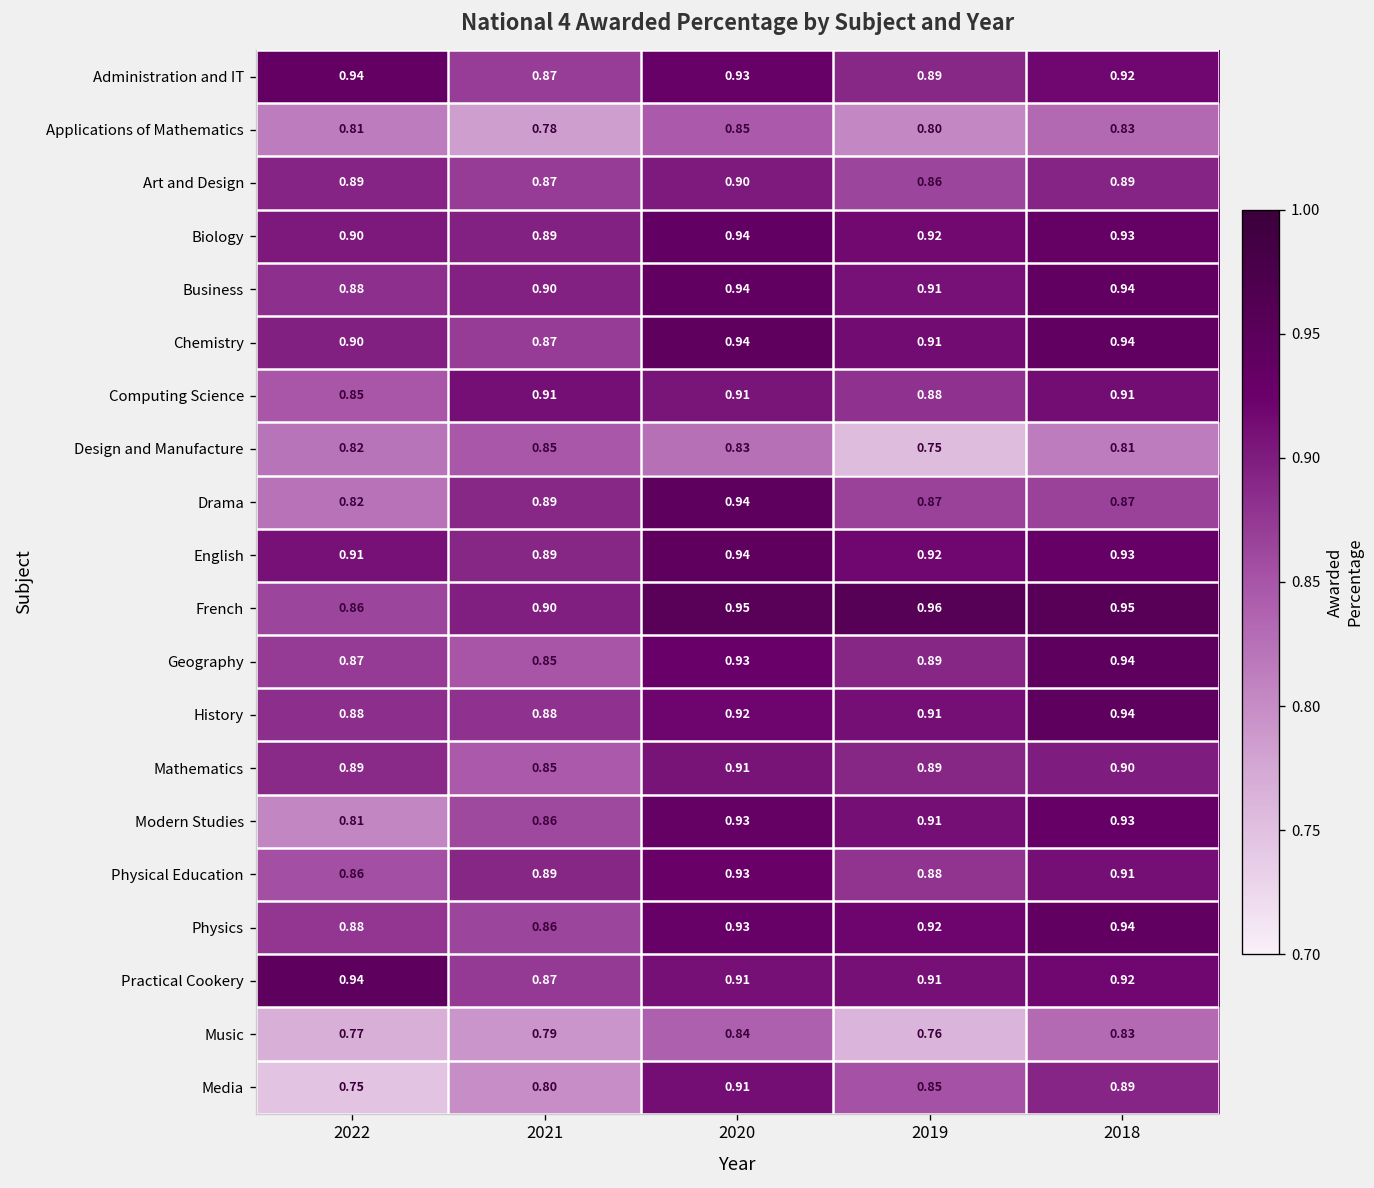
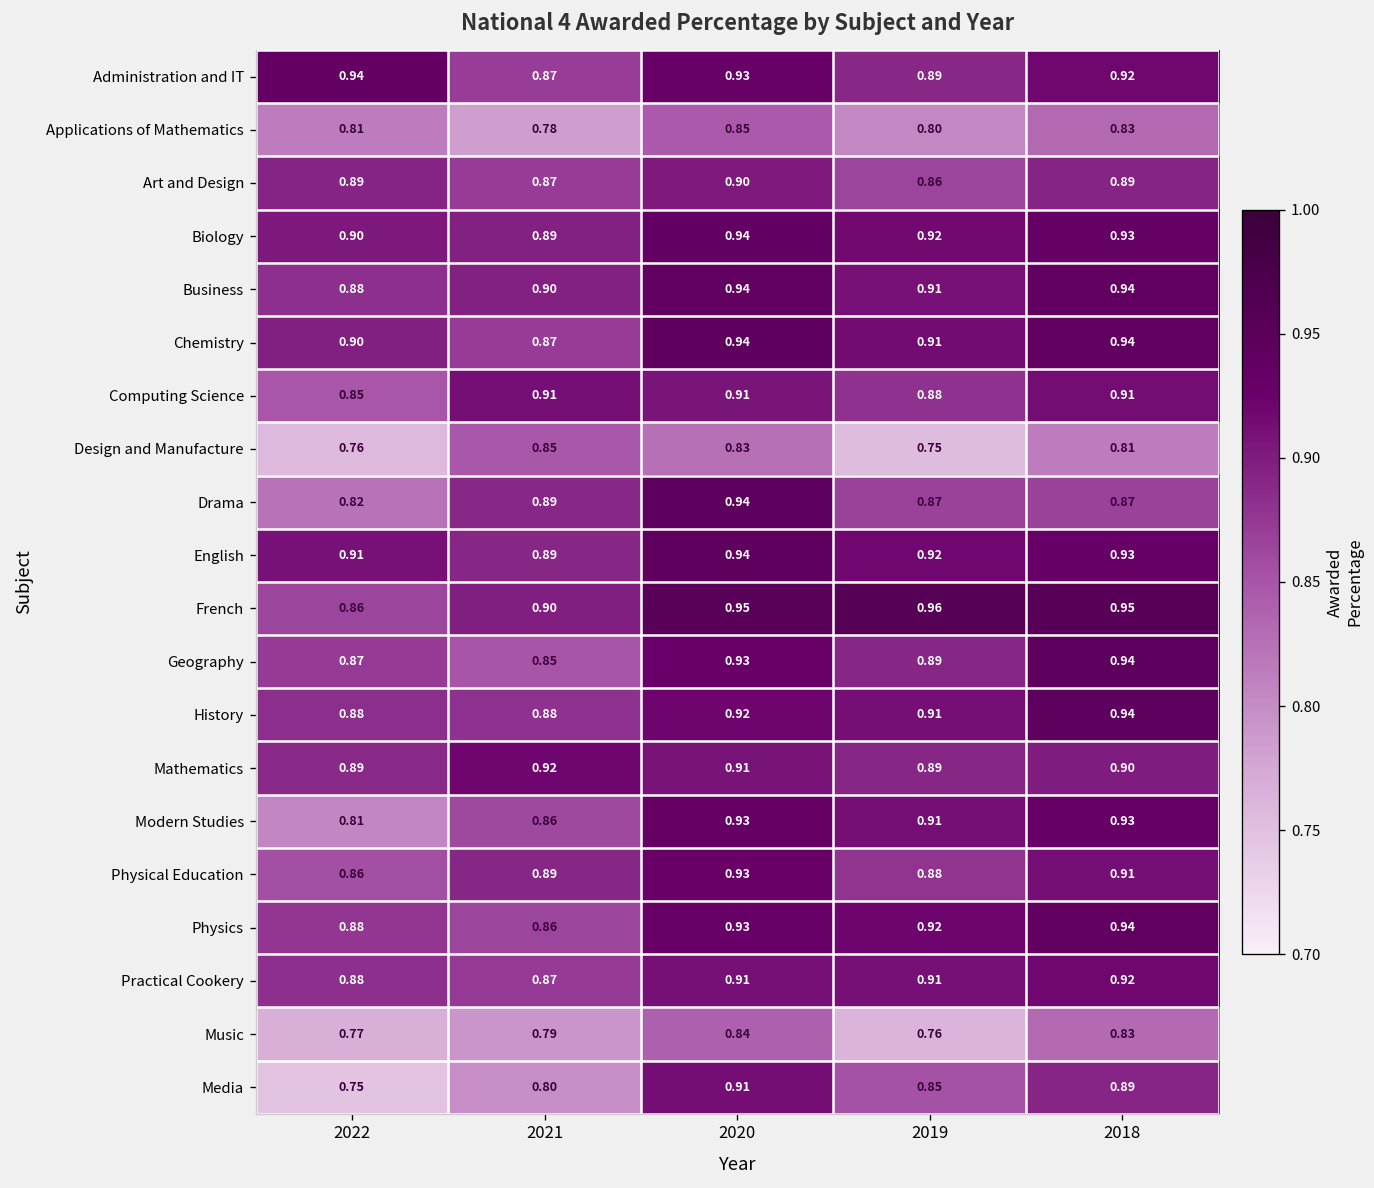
  {
    "Administration and IT": {
      "2022": 0.94,
      "2021": 0.87,
      "2020": 0.93,
      "2019": 0.89,
      "2018": 0.92
    },
    "Applications of Mathematics": {
      "2022": 0.81,
      "2021": 0.78,
      "2020": 0.85,
      "2019": 0.80,
      "2018": 0.83
    },
    "Art and Design": {
      "2022": 0.89,
      "2021": 0.87,
      "2020": 0.90,
      "2019": 0.86,
      "2018": 0.89
    },
    "Biology": {
      "2022": 0.90,
      "2021": 0.89,
      "2020": 0.94,
      "2019": 0.92,
      "2018": 0.93
    },
    "Business": {
      "2022": 0.88,
      "2021": 0.90,
      "2020": 0.94,
      "2019": 0.91,
      "2018": 0.94
    },
    "Chemistry": {
      "2022": 0.90,
      "2021": 0.87,
      "2020": 0.94,
      "2019": 0.91,
      "2018": 0.94
    },
    "Computing Science": {
      "2022": 0.85,
      "2021": 0.91,
      "2020": 0.91,
      "2019": 0.88,
      "2018": 0.91
    },
    "Design and Manufacture": {
-     "2022": 0.82,
+     "2022": 0.76,
      "2021": 0.85,
      "2020": 0.83,
      "2019": 0.75,
      "2018": 0.81
    },
    "Drama": {
      "2022": 0.82,
      "2021": 0.89,
      "2020": 0.94,
      "2019": 0.87,
      "2018": 0.87
    },
    "English": {
      "2022": 0.91,
      "2021": 0.89,
      "2020": 0.94,
      "2019": 0.92,
      "2018": 0.93
    },
    "French": {
      "2022": 0.86,
      "2021": 0.90,
      "2020": 0.95,
      "2019": 0.96,
      "2018": 0.95
    },
    "Geography": {
      "2022": 0.87,
      "2021": 0.85,
      "2020": 0.93,
      "2019": 0.89,
      "2018": 0.94
    },
    "History": {
      "2022": 0.88,
      "2021": 0.88,
      "2020": 0.92,
      "2019": 0.91,
      "2018": 0.94
    },
    "Mathematics": {
      "2022": 0.89,
-     "2021": 0.85,
+     "2021": 0.92,
      "2020": 0.91,
      "2019": 0.89,
      "2018": 0.90
    },
    "Modern Studies": {
      "2022": 0.81,
      "2021": 0.86,
      "2020": 0.93,
      "2019": 0.91,
      "2018": 0.93
    },
    "Physical Education": {
      "2022": 0.86,
      "2021": 0.89,
      "2020": 0.93,
      "2019": 0.88,
      "2018": 0.91
    },
    "Physics": {
      "2022": 0.88,
      "2021": 0.86,
      "2020": 0.93,
      "2019": 0.92,
      "2018": 0.94
    },
    "Practical Cookery": {
-     "2022": 0.94,
+     "2022": 0.88,
      "2021": 0.87,
      "2020": 0.91,
      "2019": 0.91,
      "2018": 0.92
    },
    "Music": {
      "2022": 0.77,
      "2021": 0.79,
      "2020": 0.84,
      "2019": 0.76,
      "2018": 0.83
    },
    "Media": {
      "2022": 0.75,
      "2021": 0.80,
      "2020": 0.91,
      "2019": 0.85,
      "2018": 0.89
    }
  }
